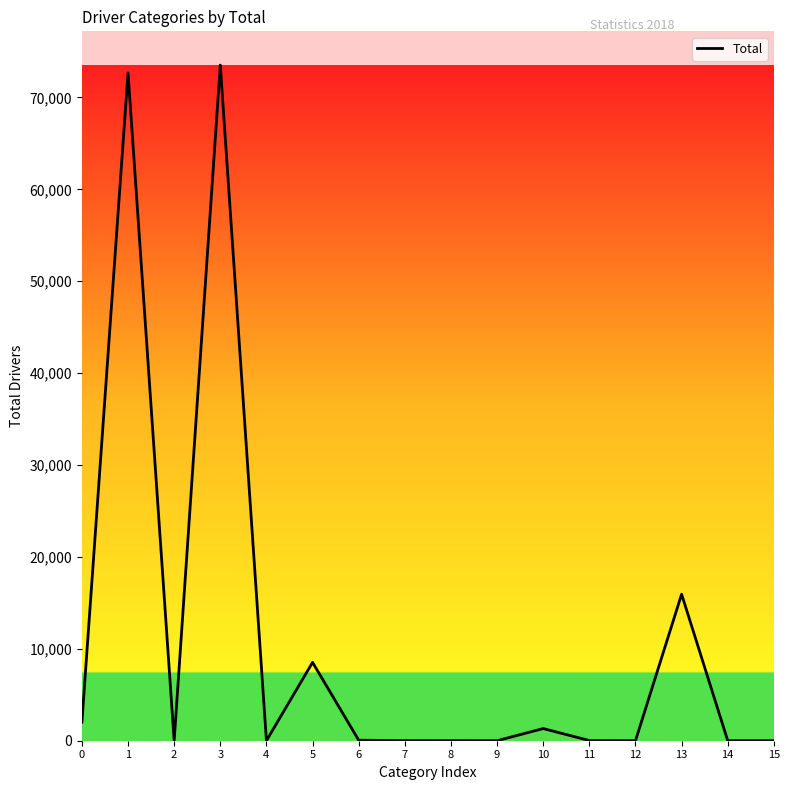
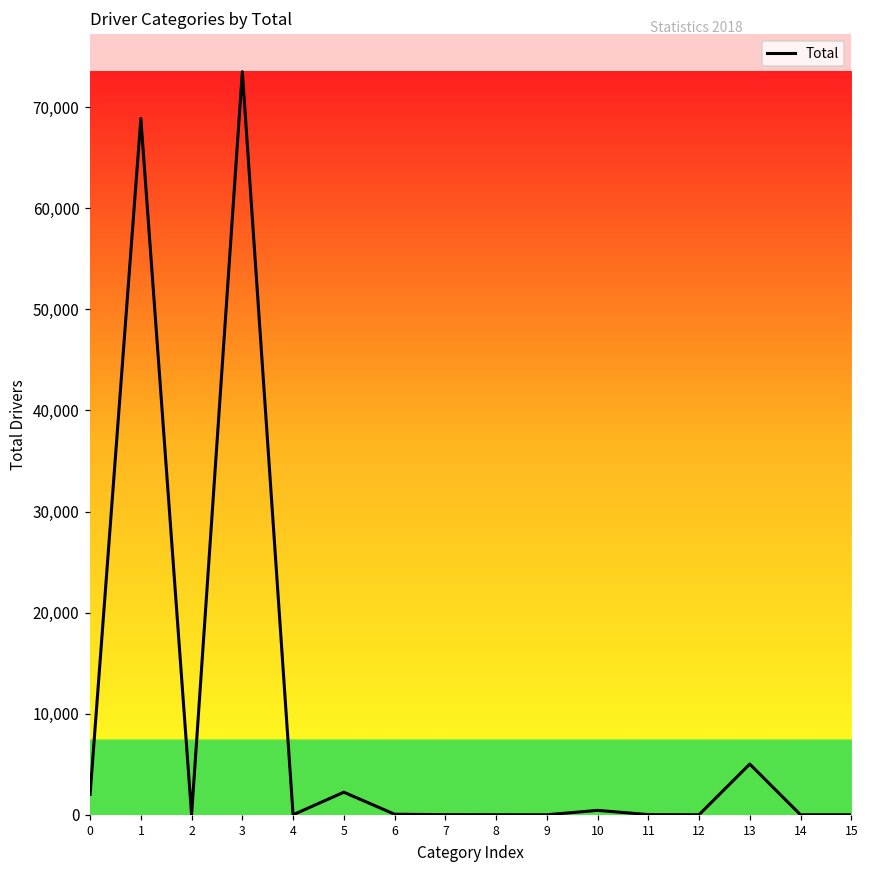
  {
    "0": "2,000",
-   "1": "73,000",
+   "1": "69,000",
    "2": "0",
    "3": "74,000",
    "4": "0",
-   "5": "9,000",
+   "5": "2,000",
    "6": "0",
    "7": "0",
    "8": "0",
    "9": "0",
-   "10": "1,000",
+   "10": "0",
    "11": "0",
    "12": "0",
-   "13": "16,000",
+   "13": "5,000",
    "14": "0",
    "15": "0"
  }
